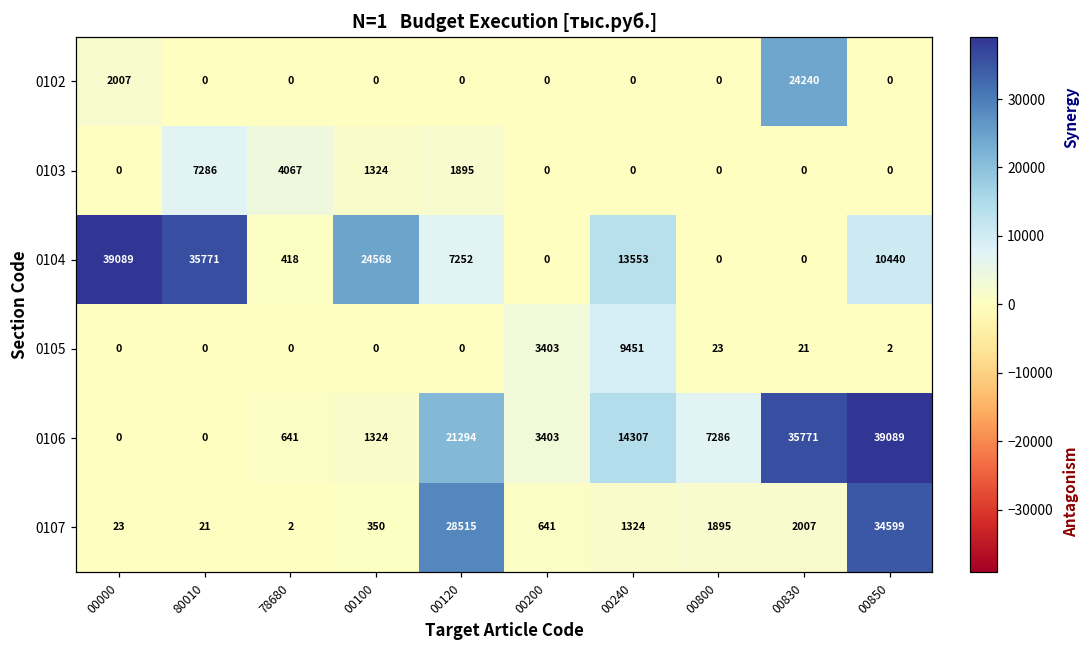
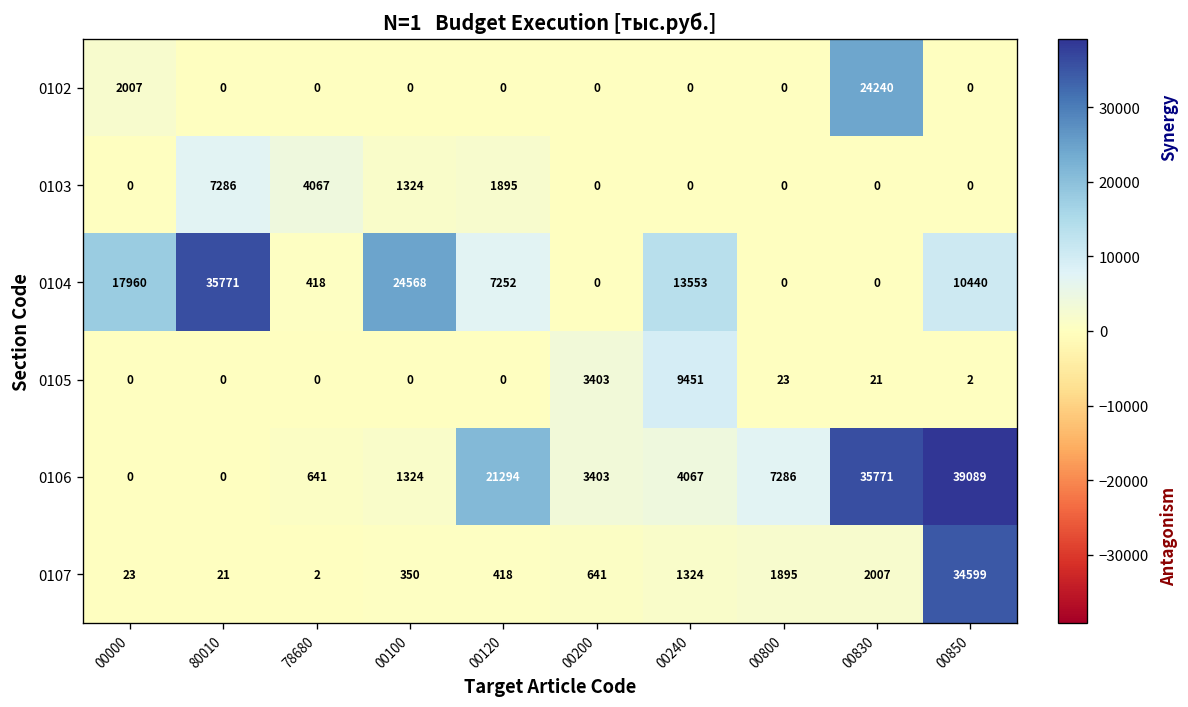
  {
    "0102": {
      "00000": 2007,
      "80010": 0,
      "78680": 0,
      "00100": 0,
      "00120": 0,
      "00200": 0,
      "00240": 0,
      "00800": 0,
      "00830": 24240,
      "00850": 0
    },
    "0103": {
      "00000": 0,
      "80010": 7286,
      "78680": 4067,
      "00100": 1324,
      "00120": 1895,
      "00200": 0,
      "00240": 0,
      "00800": 0,
      "00830": 0,
      "00850": 0
    },
    "0104": {
-     "00000": 39089,
+     "00000": 17960,
      "80010": 35771,
      "78680": 418,
      "00100": 24568,
      "00120": 7252,
      "00200": 0,
      "00240": 13553,
      "00800": 0,
      "00830": 0,
      "00850": 10440
    },
    "0105": {
      "00000": 0,
      "80010": 0,
      "78680": 0,
      "00100": 0,
      "00120": 0,
      "00200": 3403,
      "00240": 9451,
      "00800": 23,
      "00830": 21,
      "00850": 2
    },
    "0106": {
      "00000": 0,
      "80010": 0,
      "78680": 641,
      "00100": 1324,
      "00120": 21294,
      "00200": 3403,
-     "00240": 14307,
+     "00240": 4067,
      "00800": 7286,
      "00830": 35771,
      "00850": 39089
    },
    "0107": {
      "00000": 23,
      "80010": 21,
      "78680": 2,
      "00100": 350,
-     "00120": 28515,
+     "00120": 418,
      "00200": 641,
      "00240": 1324,
      "00800": 1895,
      "00830": 2007,
      "00850": 34599
    }
  }
